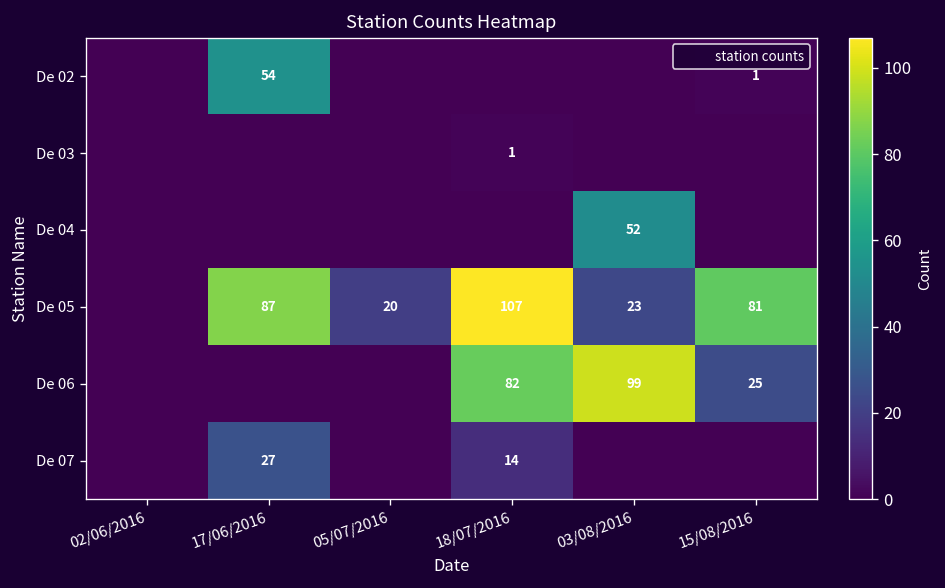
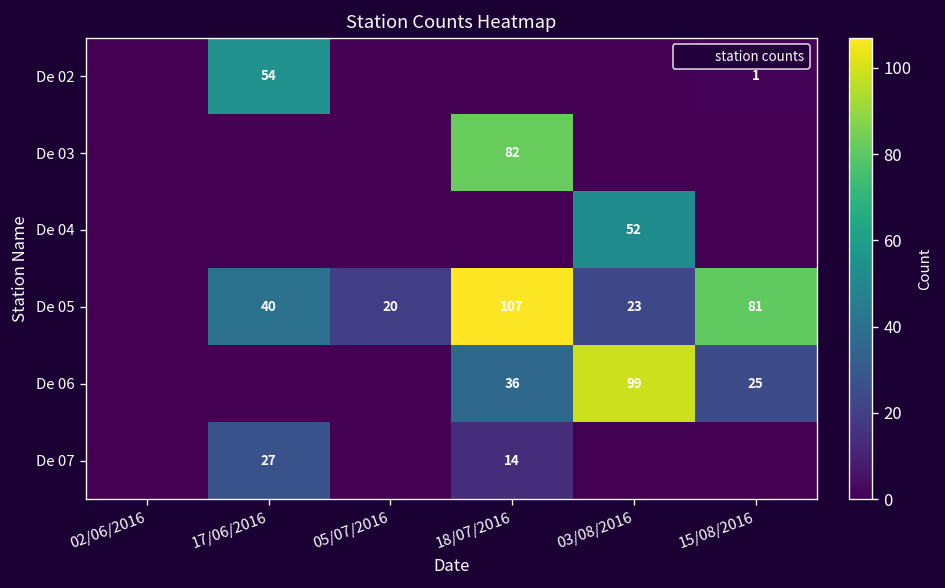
  {
    "De 02": {
      "17/06/2016": 54,
      "15/08/2016": 1
    },
    "De 03": {
-     "18/07/2016": 1
+     "18/07/2016": 82
    },
    "De 04": {
      "03/08/2016": 52
    },
    "De 05": {
-     "17/06/2016": 87,
+     "17/06/2016": 40,
      "05/07/2016": 20,
      "18/07/2016": 107,
      "03/08/2016": 23,
      "15/08/2016": 81
    },
    "De 06": {
-     "18/07/2016": 82,
+     "18/07/2016": 36,
      "03/08/2016": 99,
      "15/08/2016": 25
    },
    "De 07": {
      "17/06/2016": 27,
      "18/07/2016": 14
    }
  }
